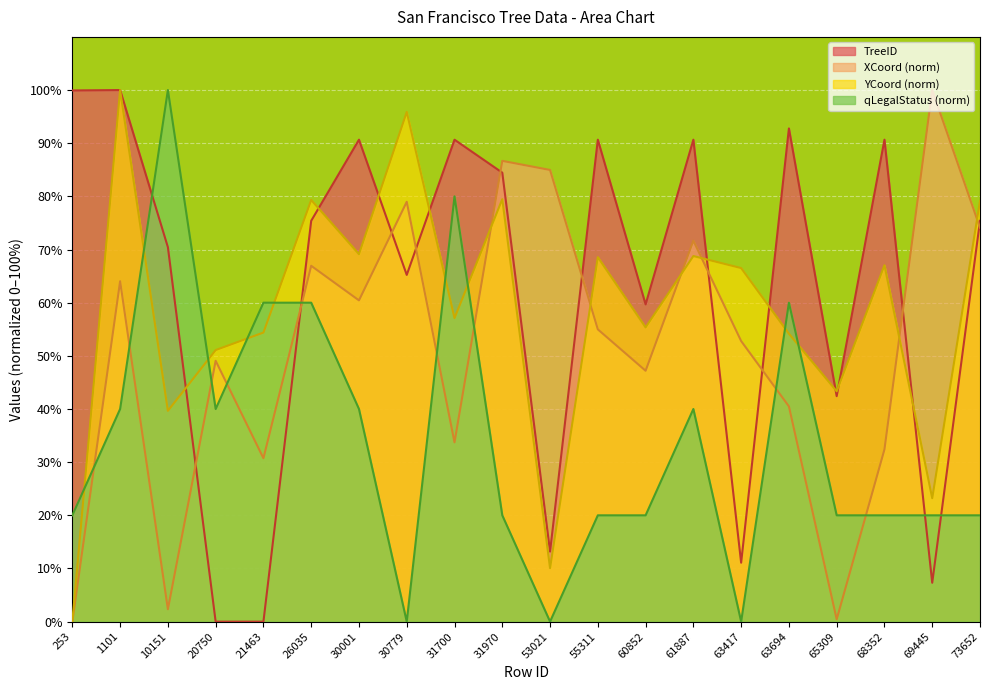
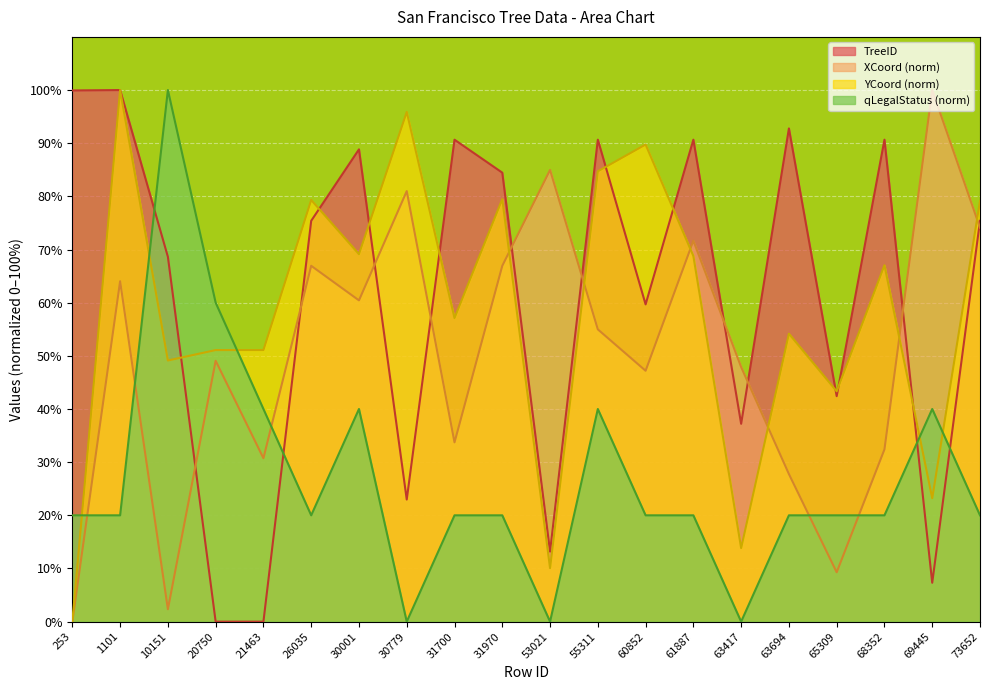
  {
    "TreeID": {
      "253": "100%",
-     "10151": "70%",
+     "10151": "69%",
      "20750": "0%",
      "21463": "0%",
      "26035": "75%",
-     "30001": "91%",
-     "30779": "65%",
+     "30001": "89%",
+     "30779": "23%",
      "31700": "91%",
      "31970": "84%",
      "53021": "13%",
      "55311": "91%",
      "60852": "60%",
      "61887": "91%",
-     "63417": "11%",
+     "63417": "37%",
      "63694": "93%",
      "65309": "42%",
      "68352": "91%",
      "69445": "7%",
      "73652": "75%"
    },
    "XCoord (norm)": {
      "1101": "64%",
      "10151": "2%",
      "20750": "49%",
      "21463": "31%",
      "26035": "67%",
      "30001": "60%",
-     "30779": "79%",
+     "30779": "81%",
      "31700": "34%",
-     "31970": "87%",
+     "31970": "67%",
      "53021": "85%",
      "55311": "55%",
      "60852": "47%",
      "61887": "72%",
-     "63417": "53%",
-     "63694": "40%",
-     "65309": "0%",
+     "63417": "48%",
+     "63694": "28%",
+     "65309": "9%",
      "68352": "32%",
      "73652": "74%"
    },
    "YCoord (norm)": {
-     "10151": "40%",
+     "10151": "49%",
      "20750": "51%",
-     "21463": "54%",
+     "21463": "51%",
      "26035": "79%",
      "30001": "69%",
      "30779": "96%",
      "31700": "57%",
      "31970": "79%",
      "53021": "10%",
-     "55311": "69%",
-     "60852": "55%",
+     "55311": "85%",
+     "60852": "90%",
      "61887": "69%",
-     "63417": "67%",
+     "63417": "14%",
      "63694": "54%",
      "65309": "43%",
      "68352": "67%",
      "69445": "23%",
      "73652": "79%"
    },
    "qLegalStatus (norm)": {
      "253": "20%",
-     "1101": "40%",
+     "1101": "20%",
      "10151": "100%",
-     "20750": "40%",
-     "21463": "60%",
-     "26035": "60%",
+     "20750": "60%",
+     "21463": "40%",
+     "26035": "20%",
      "30001": "40%",
      "30779": "0%",
-     "31700": "80%",
+     "31700": "20%",
      "31970": "20%",
      "53021": "0%",
-     "55311": "20%",
+     "55311": "40%",
      "60852": "20%",
-     "61887": "40%",
+     "61887": "20%",
      "63417": "0%",
-     "63694": "60%",
+     "63694": "20%",
      "65309": "20%",
      "68352": "20%",
-     "69445": "20%",
+     "69445": "40%",
      "73652": "20%"
    }
  }
